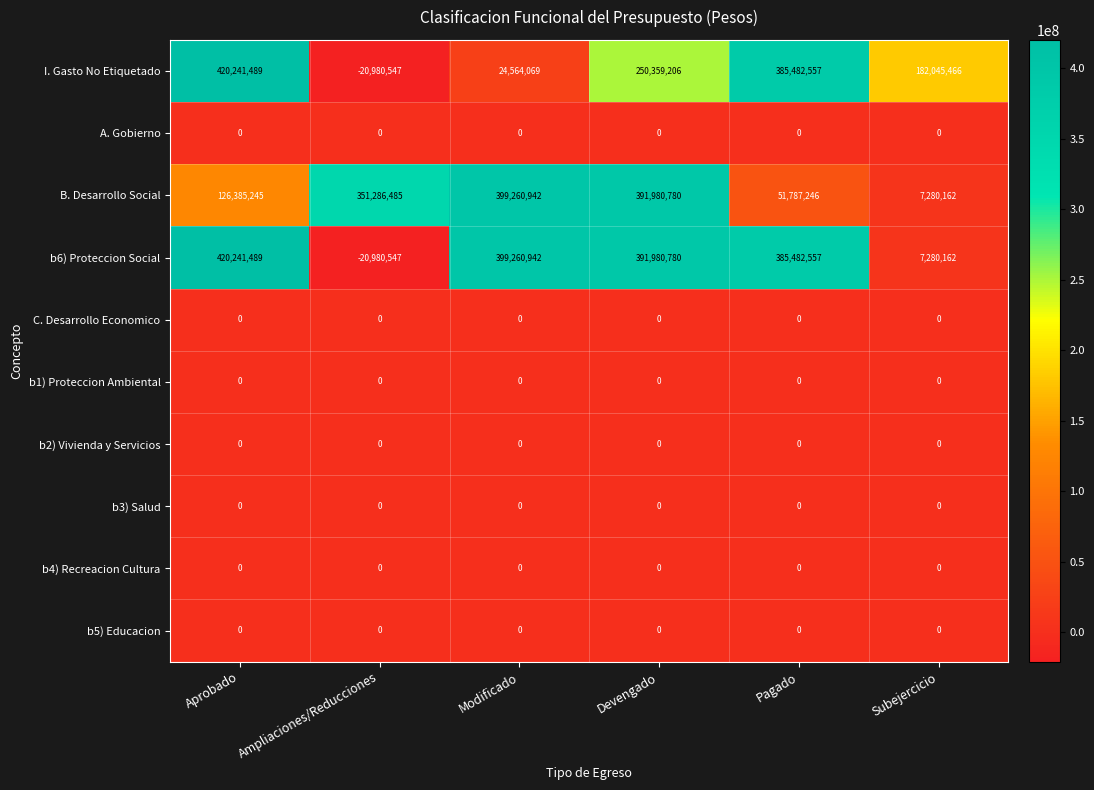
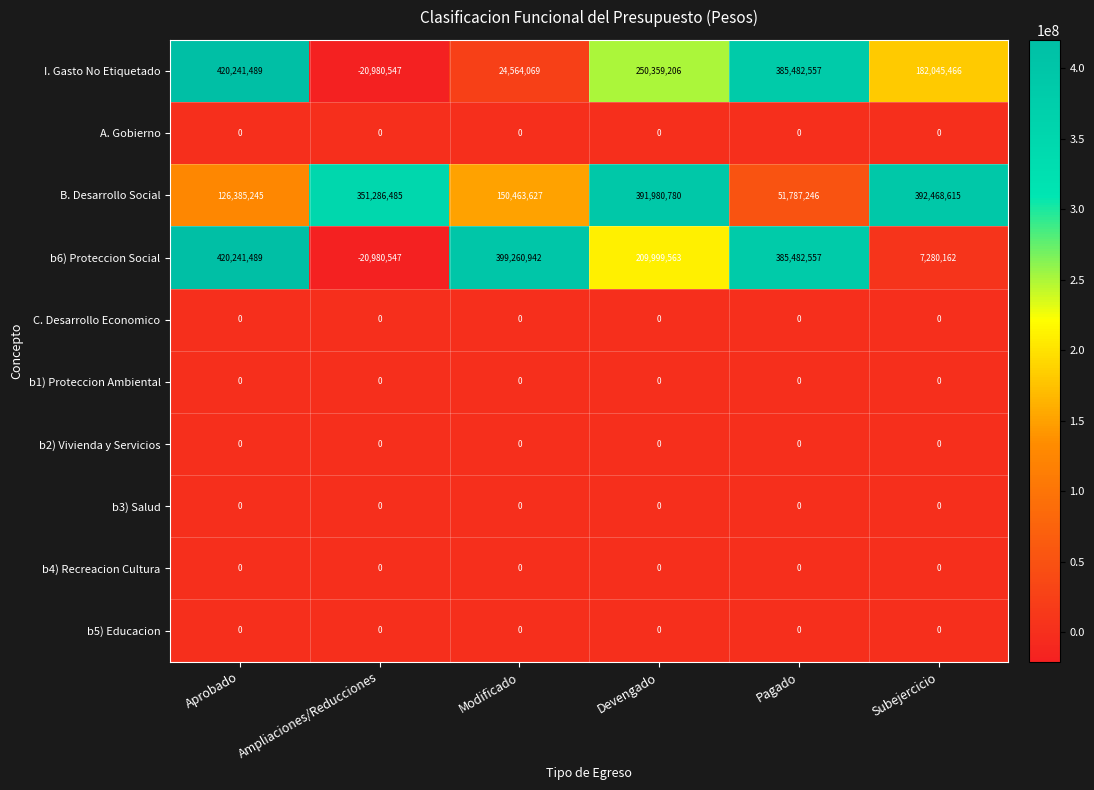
  {
    "I. Gasto No Etiquetado": {
      "Aprobado": "420,241,489",
      "Ampliaciones/Reducciones": "-20,980,547",
      "Modificado": "24,564,069",
      "Devengado": "250,359,206",
      "Pagado": "385,482,557",
      "Subejercicio": "182,045,466"
    },
    "A. Gobierno": {
      "Aprobado": "0",
      "Ampliaciones/Reducciones": "0",
      "Modificado": "0",
      "Devengado": "0",
      "Pagado": "0",
      "Subejercicio": "0"
    },
    "B. Desarrollo Social": {
      "Aprobado": "126,385,245",
      "Ampliaciones/Reducciones": "351,286,485",
-     "Modificado": "399,260,942",
+     "Modificado": "150,463,627",
      "Devengado": "391,980,780",
      "Pagado": "51,787,246",
-     "Subejercicio": "7,280,162"
+     "Subejercicio": "392,468,615"
    },
    "b6) Proteccion Social": {
      "Aprobado": "420,241,489",
      "Ampliaciones/Reducciones": "-20,980,547",
      "Modificado": "399,260,942",
-     "Devengado": "391,980,780",
+     "Devengado": "209,999,563",
      "Pagado": "385,482,557",
      "Subejercicio": "7,280,162"
    },
    "C. Desarrollo Economico": {
      "Aprobado": "0",
      "Ampliaciones/Reducciones": "0",
      "Modificado": "0",
      "Devengado": "0",
      "Pagado": "0",
      "Subejercicio": "0"
    },
    "b1) Proteccion Ambiental": {
      "Aprobado": "0",
      "Ampliaciones/Reducciones": "0",
      "Modificado": "0",
      "Devengado": "0",
      "Pagado": "0",
      "Subejercicio": "0"
    },
    "b2) Vivienda y Servicios": {
      "Aprobado": "0",
      "Ampliaciones/Reducciones": "0",
      "Modificado": "0",
      "Devengado": "0",
      "Pagado": "0",
      "Subejercicio": "0"
    },
    "b3) Salud": {
      "Aprobado": "0",
      "Ampliaciones/Reducciones": "0",
      "Modificado": "0",
      "Devengado": "0",
      "Pagado": "0",
      "Subejercicio": "0"
    },
    "b4) Recreacion Cultura": {
      "Aprobado": "0",
      "Ampliaciones/Reducciones": "0",
      "Modificado": "0",
      "Devengado": "0",
      "Pagado": "0",
      "Subejercicio": "0"
    },
    "b5) Educacion": {
      "Aprobado": "0",
      "Ampliaciones/Reducciones": "0",
      "Modificado": "0",
      "Devengado": "0",
      "Pagado": "0",
      "Subejercicio": "0"
    }
  }
